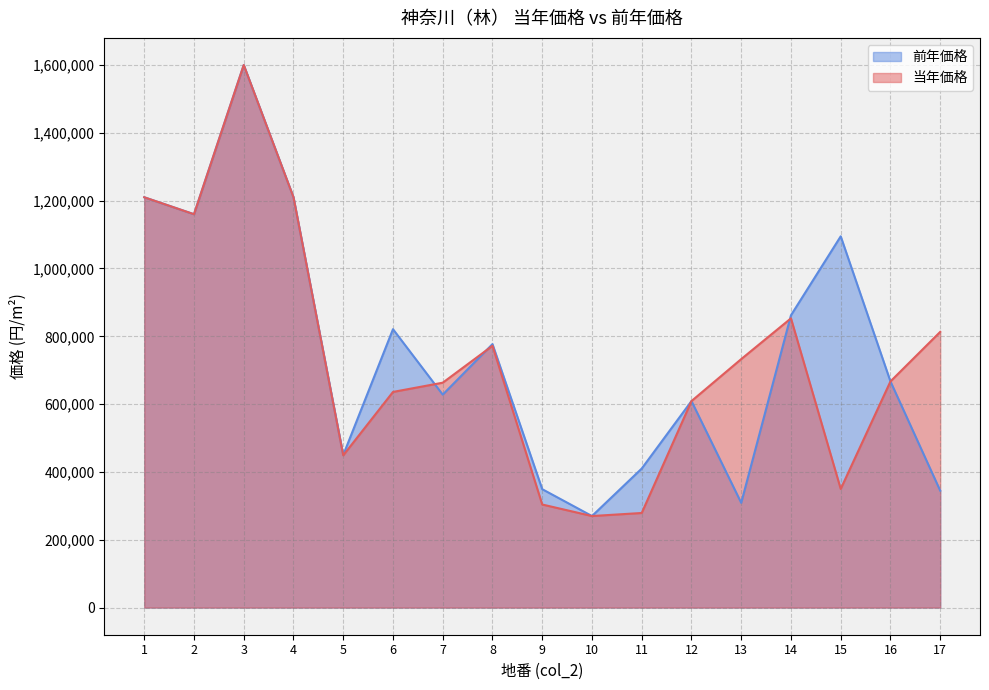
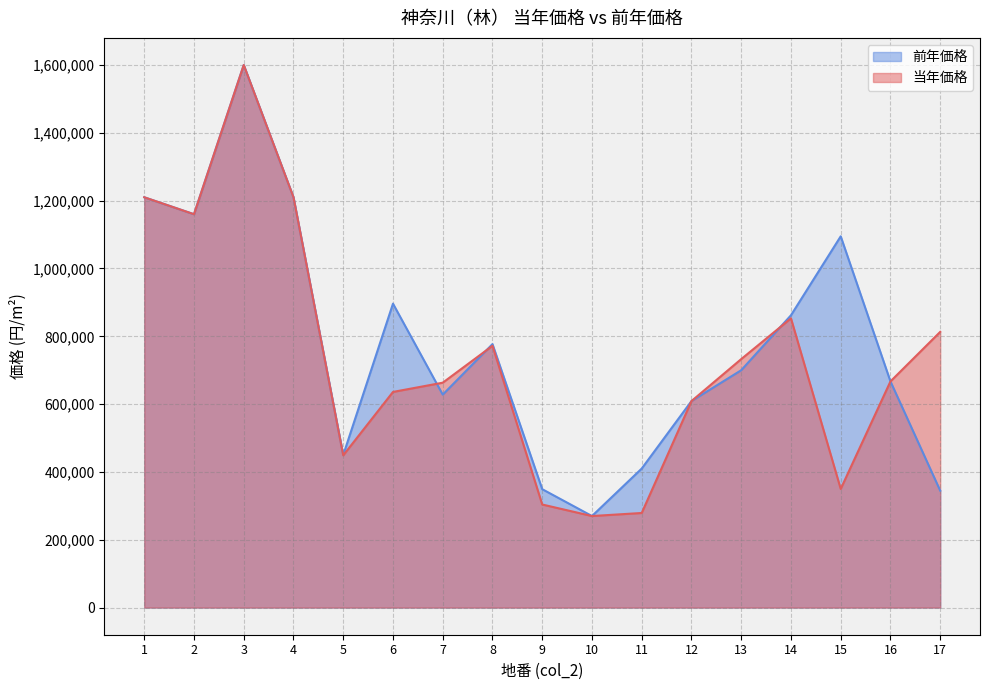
  {
    "前年価格": {
-     "6": "820,000",
+     "6": "900,000",
      "7": "630,000",
      "9": "350,000",
      "11": "410,000",
-     "13": "310,000",
+     "13": "700,000",
      "14": "860,000",
      "15": "1,090,000",
      "17": "340,000"
    },
    "当年価格": {
      "6": "640,000",
      "7": "660,000",
      "9": "300,000",
      "11": "280,000",
      "13": "730,000",
      "14": "850,000",
      "15": "350,000",
      "17": "810,000"
    }
  }
